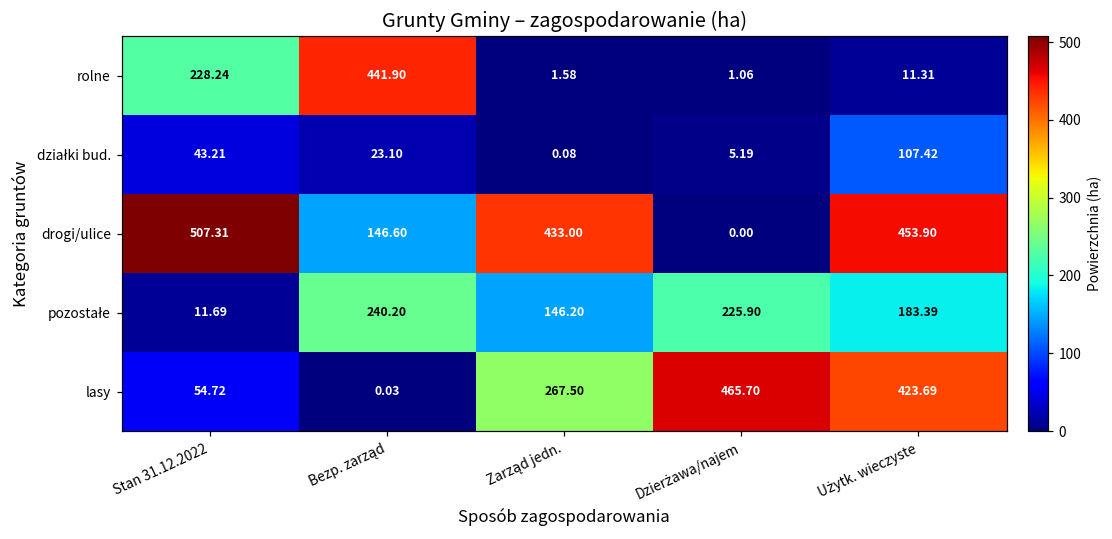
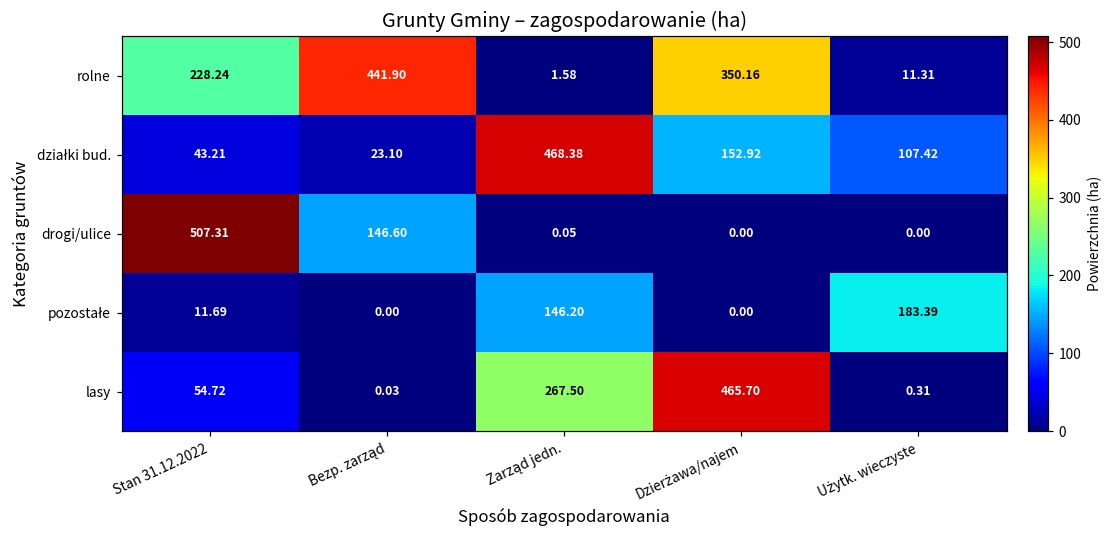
  {
    "rolne": {
      "Stan 31.12.2022": 228.24,
      "Bezp. zarząd": 441.90,
      "Zarząd jedn.": 1.58,
-     "Dzierżawa/najem": 1.06,
+     "Dzierżawa/najem": 350.16,
      "Użytk. wieczyste": 11.31
    },
    "działki bud.": {
      "Stan 31.12.2022": 43.21,
      "Bezp. zarząd": 23.10,
-     "Zarząd jedn.": 0.08,
-     "Dzierżawa/najem": 5.19,
+     "Zarząd jedn.": 468.38,
+     "Dzierżawa/najem": 152.92,
      "Użytk. wieczyste": 107.42
    },
    "drogi/ulice": {
      "Stan 31.12.2022": 507.31,
      "Bezp. zarząd": 146.60,
-     "Zarząd jedn.": 433.00,
+     "Zarząd jedn.": 0.05,
      "Dzierżawa/najem": 0.00,
-     "Użytk. wieczyste": 453.90
+     "Użytk. wieczyste": 0.00
    },
    "pozostałe": {
      "Stan 31.12.2022": 11.69,
-     "Bezp. zarząd": 240.20,
+     "Bezp. zarząd": 0.00,
      "Zarząd jedn.": 146.20,
-     "Dzierżawa/najem": 225.90,
+     "Dzierżawa/najem": 0.00,
      "Użytk. wieczyste": 183.39
    },
    "lasy": {
      "Stan 31.12.2022": 54.72,
      "Bezp. zarząd": 0.03,
      "Zarząd jedn.": 267.50,
      "Dzierżawa/najem": 465.70,
-     "Użytk. wieczyste": 423.69
+     "Użytk. wieczyste": 0.31
    }
  }
